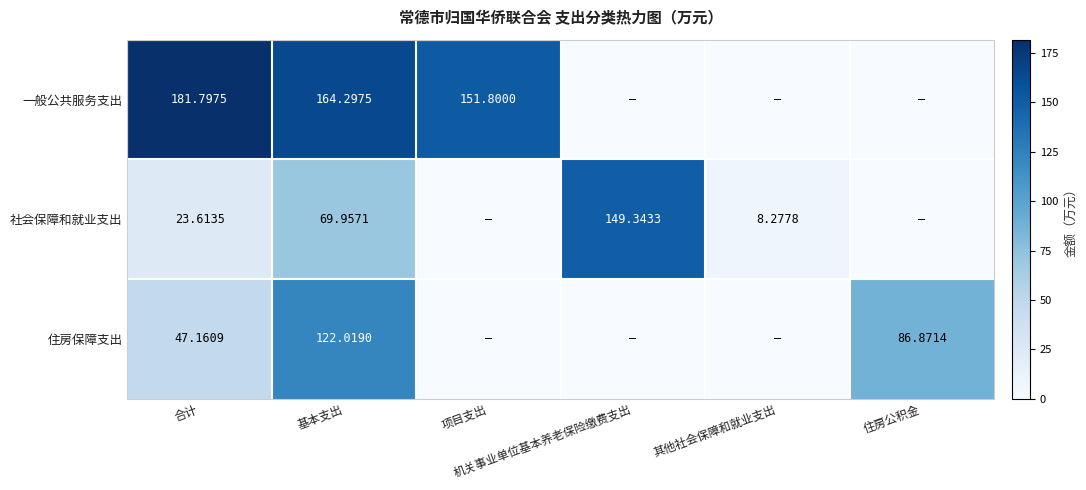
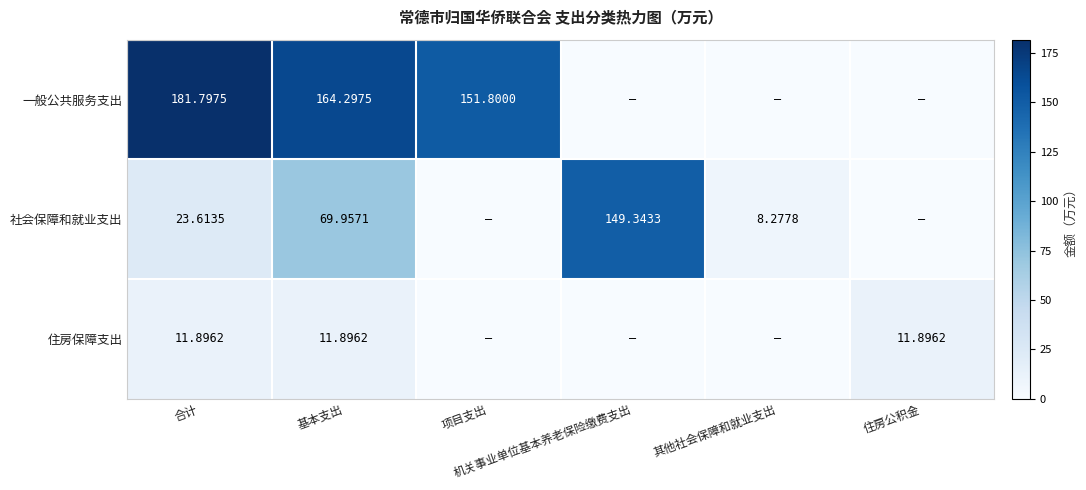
  {
    "一般公共服务支出": {
      "合计": 181.7975,
      "基本支出": 164.2975,
      "项目支出": 151.8000
    },
    "社会保障和就业支出": {
      "合计": 23.6135,
      "基本支出": 69.9571,
      "机关事业单位基本养老保险缴费支出": 149.3433,
      "其他社会保障和就业支出": 8.2778
    },
    "住房保障支出": {
-     "合计": 47.1609,
-     "基本支出": 122.0190,
-     "住房公积金": 86.8714
+     "合计": 11.8962,
+     "基本支出": 11.8962,
+     "住房公积金": 11.8962
    }
  }
